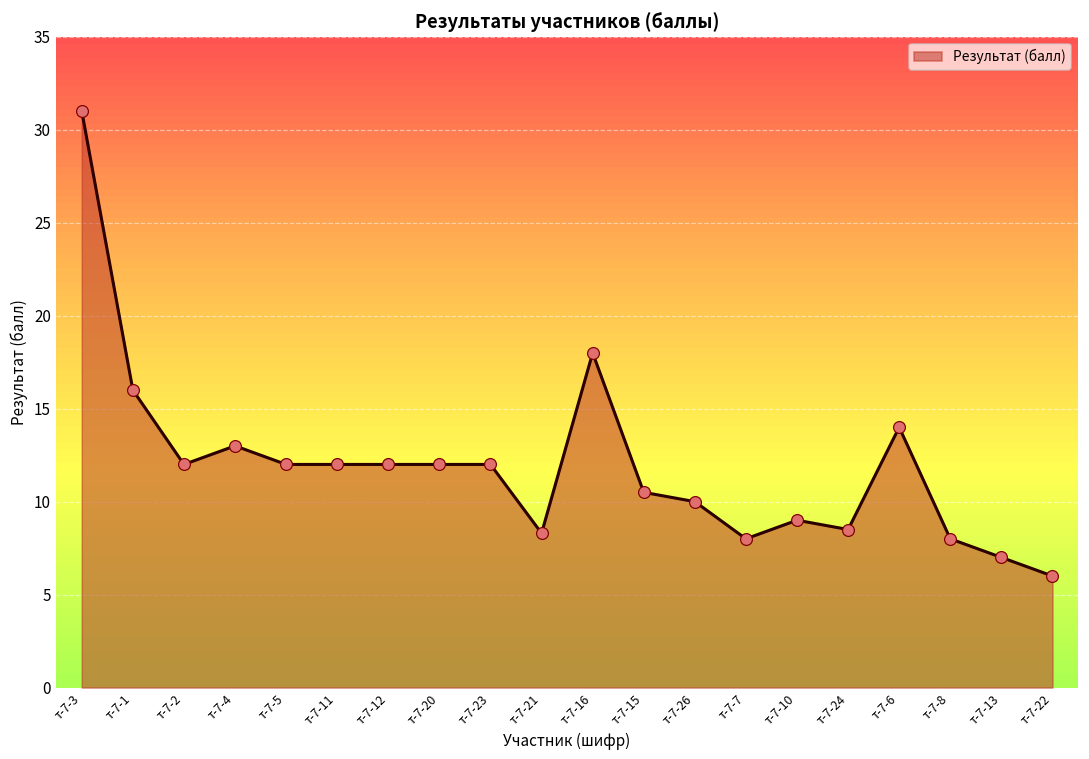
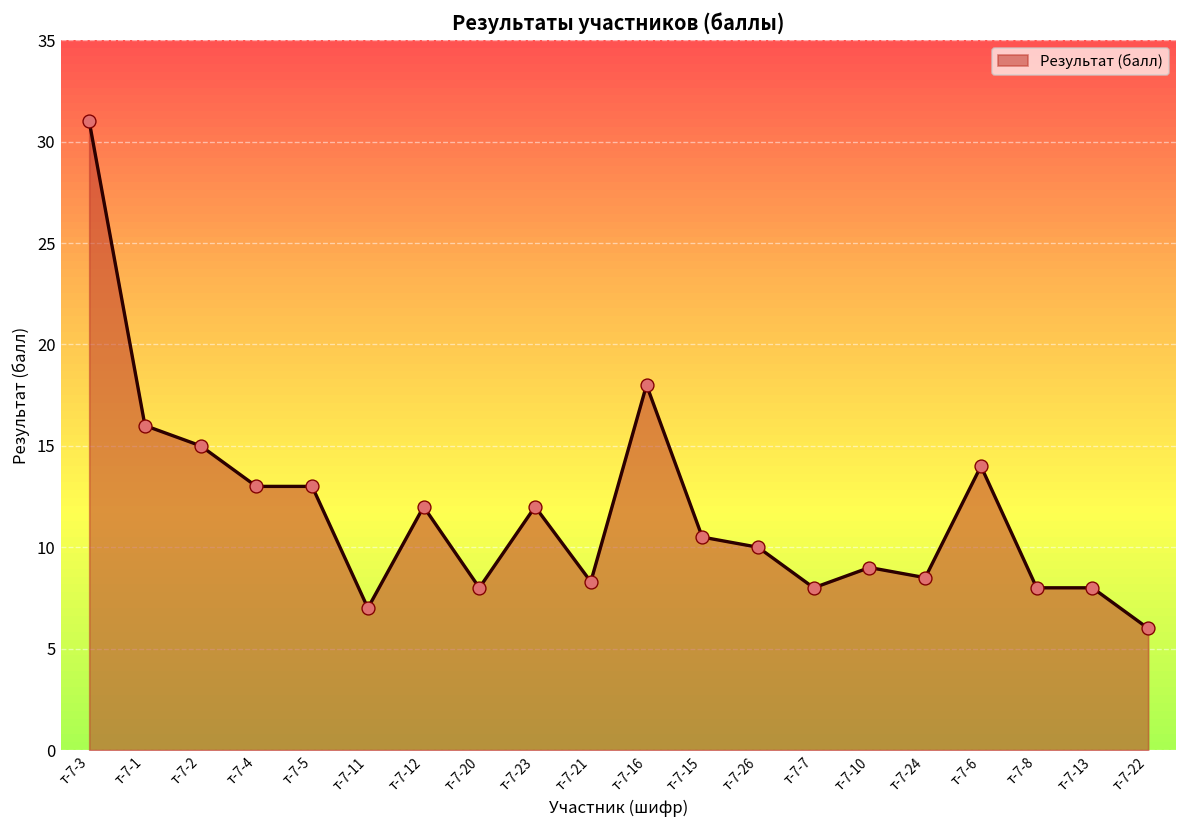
  {
    "т-7-3": 31,
    "т-7-1": 16,
-   "т-7-2": 12,
+   "т-7-2": 15,
    "т-7-4": 13,
-   "т-7-5": 12,
-   "т-7-11": 12,
+   "т-7-5": 13,
+   "т-7-11": 7,
    "т-7-12": 12,
-   "т-7-20": 12,
+   "т-7-20": 8,
    "т-7-23": 12,
    "т-7-21": 8.3,
    "т-7-16": 18,
    "т-7-15": 10.5,
    "т-7-26": 10,
    "т-7-7": 8,
    "т-7-10": 9,
    "т-7-24": 8.5,
    "т-7-6": 14,
    "т-7-8": 8,
-   "т-7-13": 7,
+   "т-7-13": 8,
    "т-7-22": 6
  }
